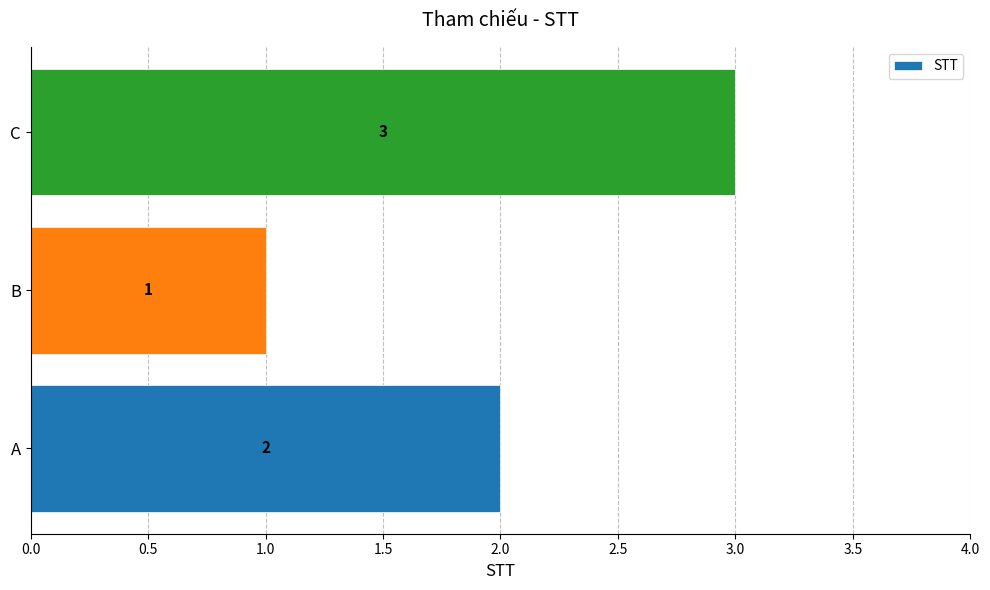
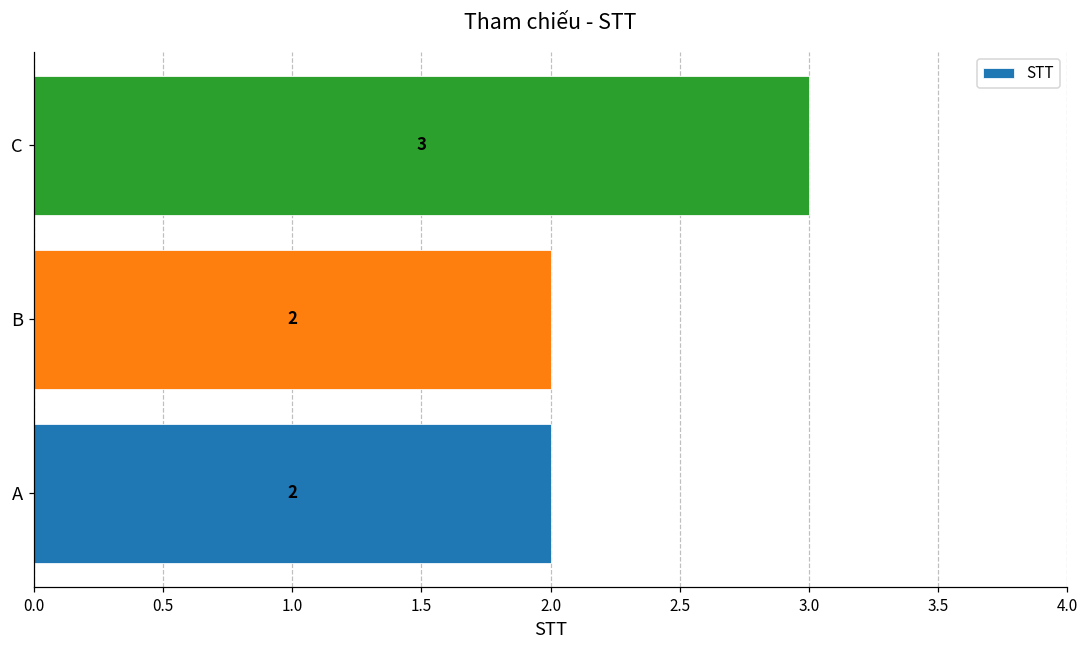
  {
    "C": 3,
-   "B": 1,
+   "B": 2,
    "A": 2
  }
